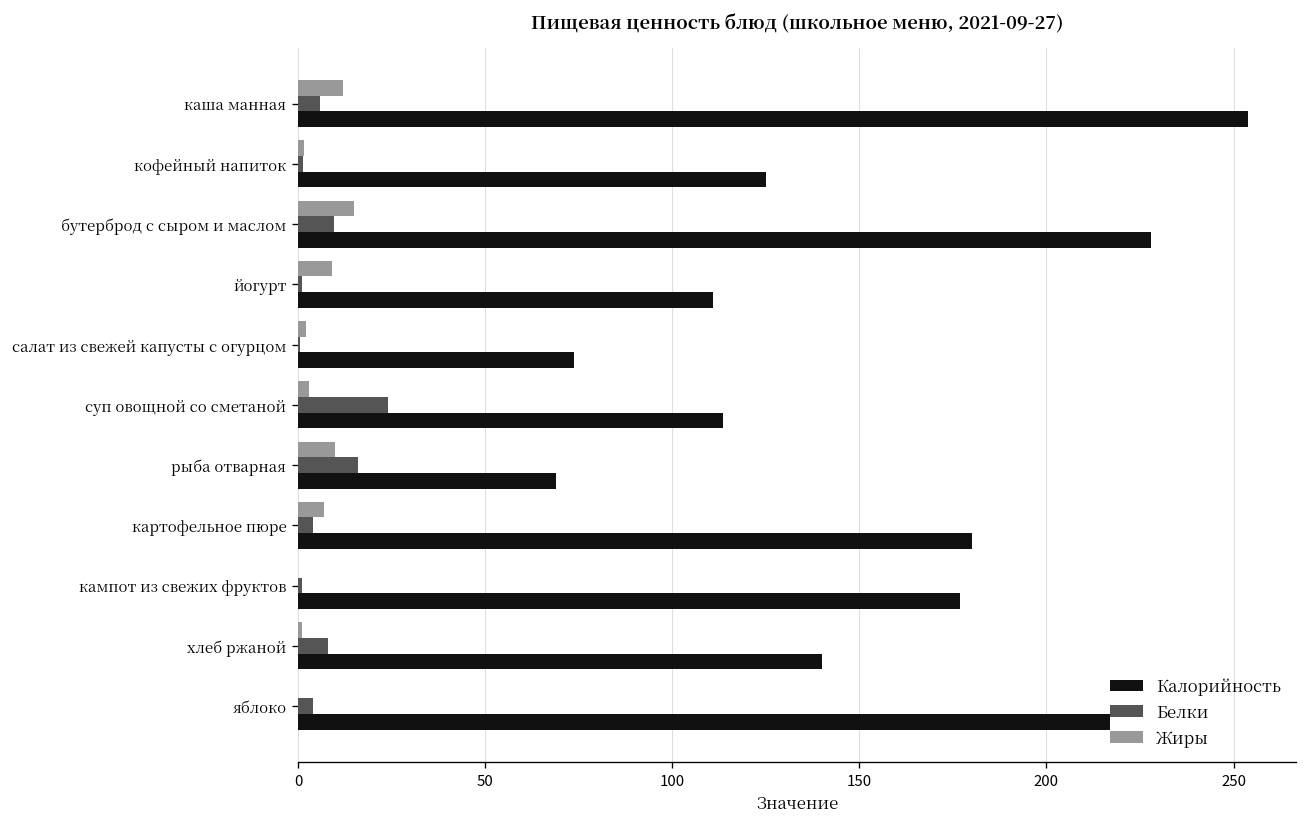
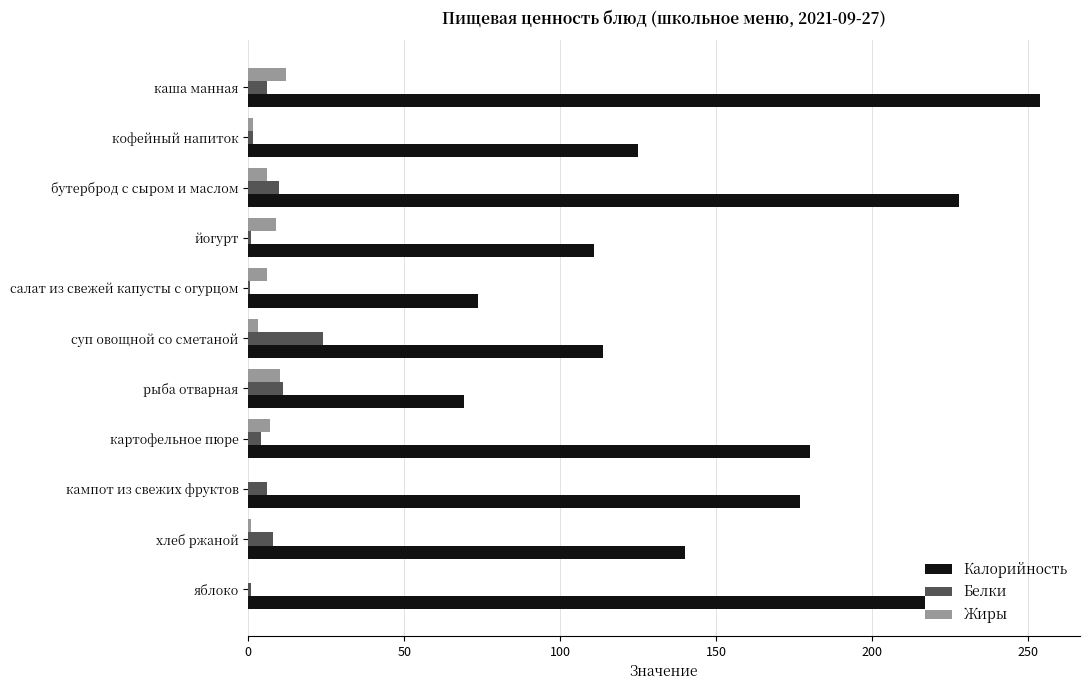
  {
    "Калорийность": {
      "каша манная": 254,
      "кофейный напиток": 125,
      "бутерброд с сыром и маслом": 228,
      "йогурт": 111,
      "салат из свежей капусты с огурцом": 74,
      "суп овощной со сметаной": 114,
      "рыба отварная": 69,
      "картофельное пюре": 180,
      "кампот из свежих фруктов": 177,
      "хлеб ржаной": 140,
      "яблоко": 217
    },
    "Белки": {
      "каша манная": 6,
      "кофейный напиток": 1,
      "бутерброд с сыром и маслом": 10,
      "йогурт": 1,
      "суп овощной со сметаной": 24,
-     "рыба отварная": 16,
+     "рыба отварная": 11,
      "картофельное пюре": 4,
-     "кампот из свежих фруктов": 1,
+     "кампот из свежих фруктов": 6,
      "хлеб ржаной": 8,
-     "яблоко": 4
+     "яблоко": 1
    },
    "Жиры": {
      "каша манная": 12,
      "кофейный напиток": 2,
-     "бутерброд с сыром и маслом": 15,
+     "бутерброд с сыром и маслом": 6,
      "йогурт": 9,
-     "салат из свежей капусты с огурцом": 2,
+     "салат из свежей капусты с огурцом": 6,
      "суп овощной со сметаной": 3,
      "рыба отварная": 10,
      "картофельное пюре": 7,
      "кампот из свежих фруктов": 0,
      "хлеб ржаной": 1,
      "яблоко": 0
    }
  }
